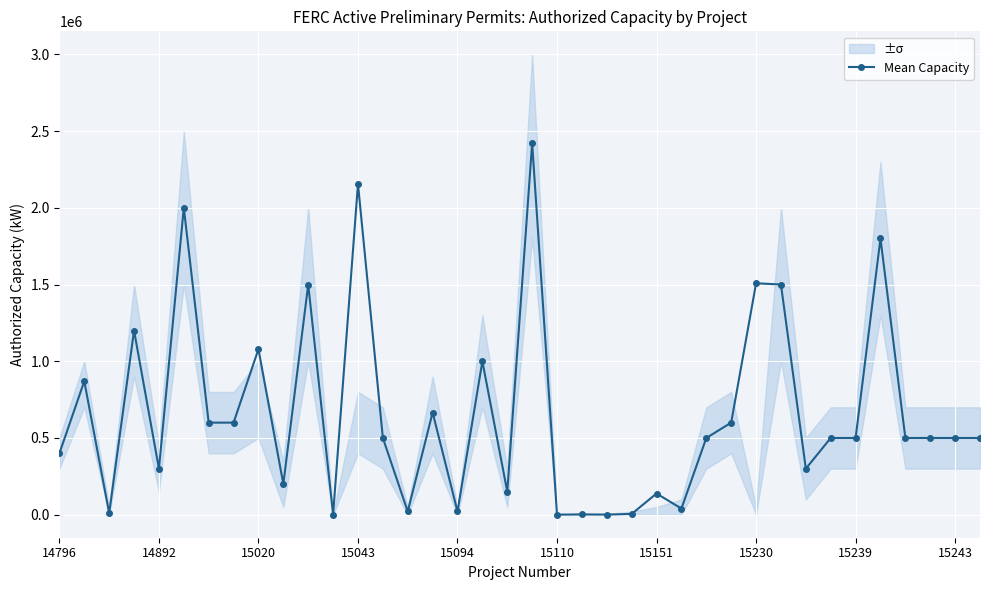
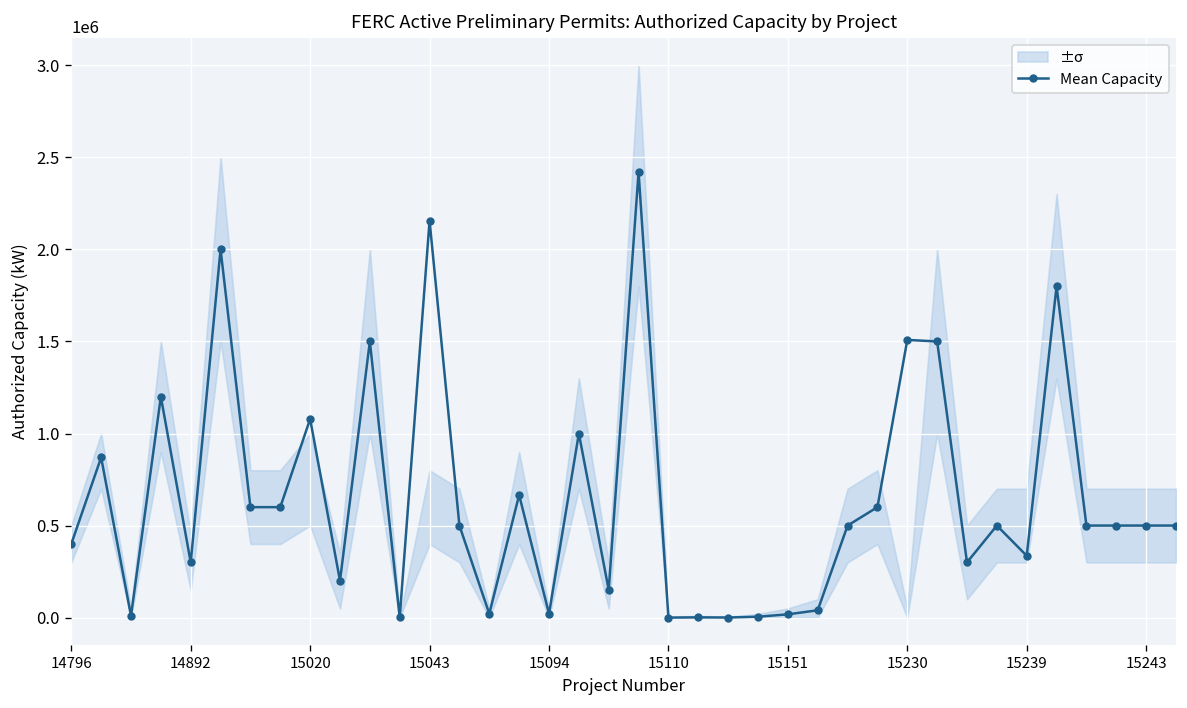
  {
    "Mean Capacity": {
      "14796": 400000,
      "14892": 300000,
      "15020": 1080000,
      "15043": 2160000,
      "15094": 20000,
-     "15151": 140000,
+     "15151": 20000,
      "15230": 1510000,
-     "15239": 500000,
+     "15239": 340000,
      "15243": 500000
    }
  }
